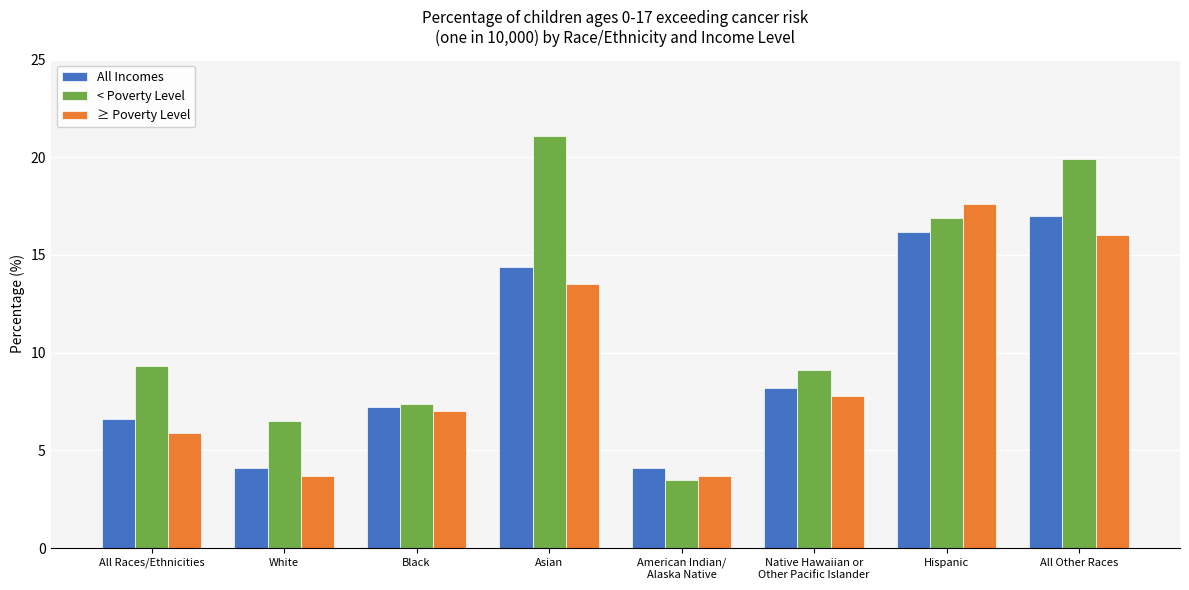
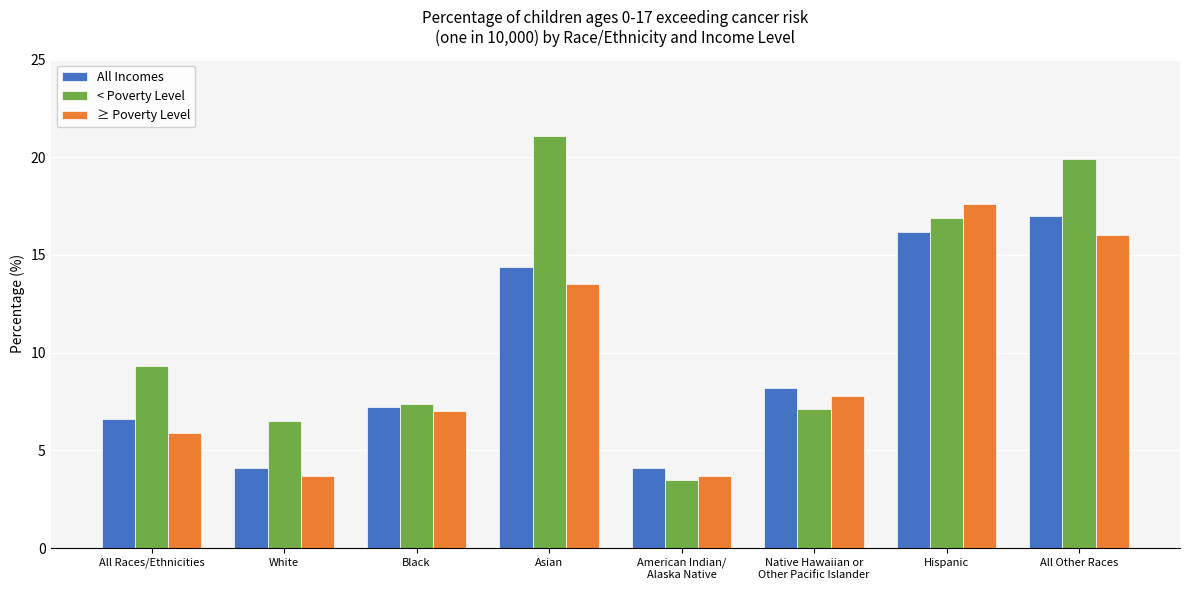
  {
    "All Incomes": {
      "All Races/Ethnicities": 6.6,
      "White": 4.1,
      "Black": 7.2,
      "Asian": 14.4,
      "American Indian/ Alaska Native": 4.1,
      "Native Hawaiian or Other Pacific Islander": 8.2,
      "Hispanic": 16.2,
      "All Other Races": 17.0
    },
    "< Poverty Level": {
      "All Races/Ethnicities": 9.3,
      "White": 6.5,
      "Black": 7.4,
      "Asian": 21.1,
      "American Indian/ Alaska Native": 3.5,
-     "Native Hawaiian or Other Pacific Islander": 9.1,
+     "Native Hawaiian or Other Pacific Islander": 7.1,
      "Hispanic": 16.9,
      "All Other Races": 19.9
    },
    "≥ Poverty Level": {
      "All Races/Ethnicities": 5.9,
      "White": 3.7,
      "Black": 7.0,
      "Asian": 13.5,
      "American Indian/ Alaska Native": 3.7,
      "Native Hawaiian or Other Pacific Islander": 7.8,
      "Hispanic": 17.6,
      "All Other Races": 16.0
    }
  }
